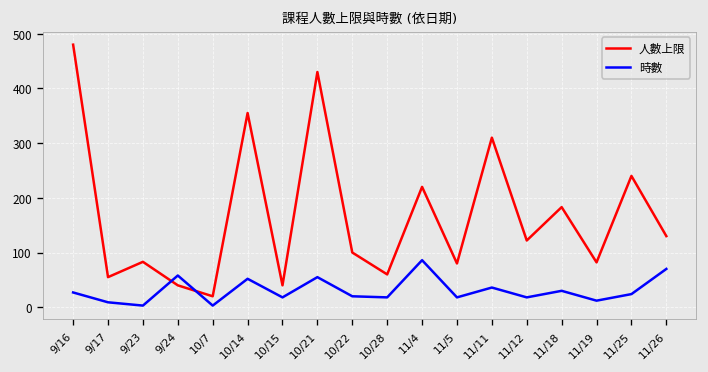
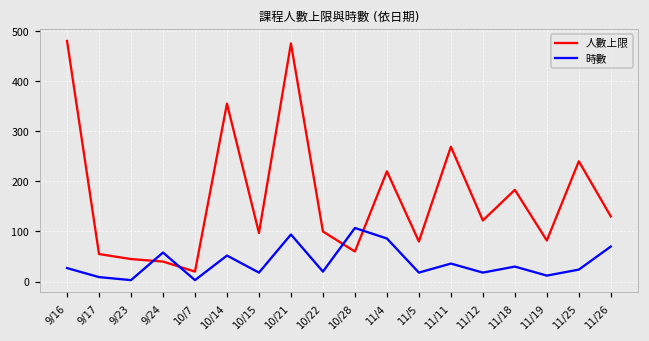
  {
    "人數上限": {
      "9/16": 480,
      "9/17": 60,
-     "9/23": 80,
+     "9/23": 50,
      "9/24": 40,
      "10/7": 20,
      "10/14": 360,
-     "10/15": 40,
-     "10/21": 430,
+     "10/15": 100,
+     "10/21": 480,
      "10/22": 100,
      "10/28": 60,
      "11/4": 220,
      "11/5": 80,
-     "11/11": 310,
+     "11/11": 270,
      "11/12": 120,
      "11/18": 180,
      "11/19": 80,
      "11/25": 240,
      "11/26": 130
    },
    "時數": {
      "9/16": 30,
      "9/17": 10,
      "9/23": 0,
      "9/24": 60,
      "10/7": 0,
      "10/14": 50,
      "10/15": 20,
-     "10/21": 60,
+     "10/21": 90,
      "10/22": 20,
-     "10/28": 20,
+     "10/28": 110,
      "11/4": 90,
      "11/5": 20,
      "11/11": 40,
      "11/12": 20,
      "11/18": 30,
      "11/19": 10,
      "11/25": 20,
      "11/26": 70
    }
  }
